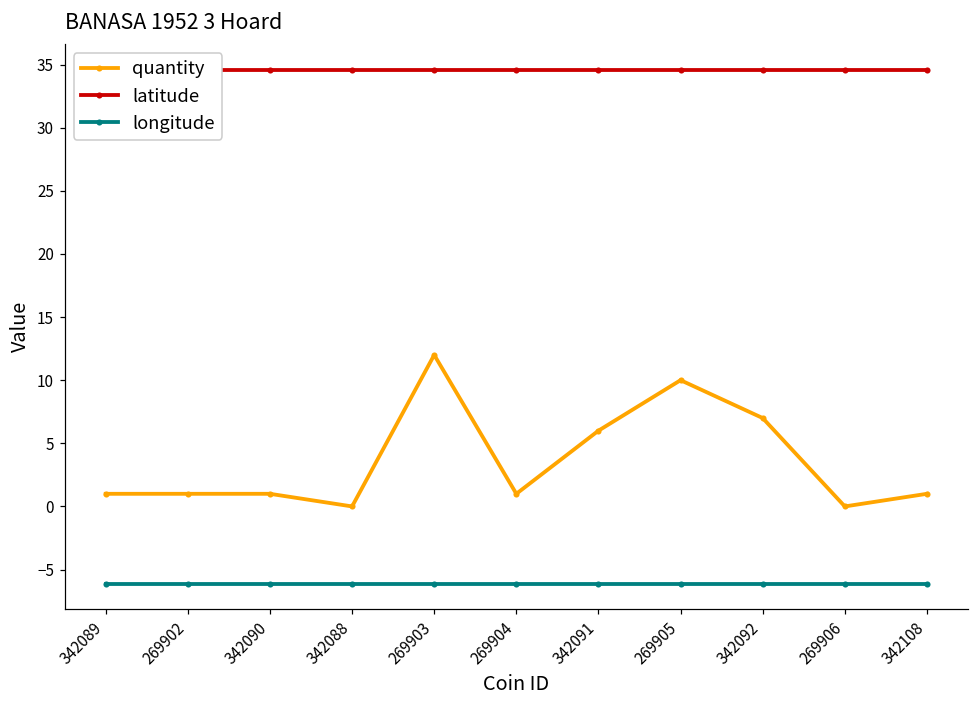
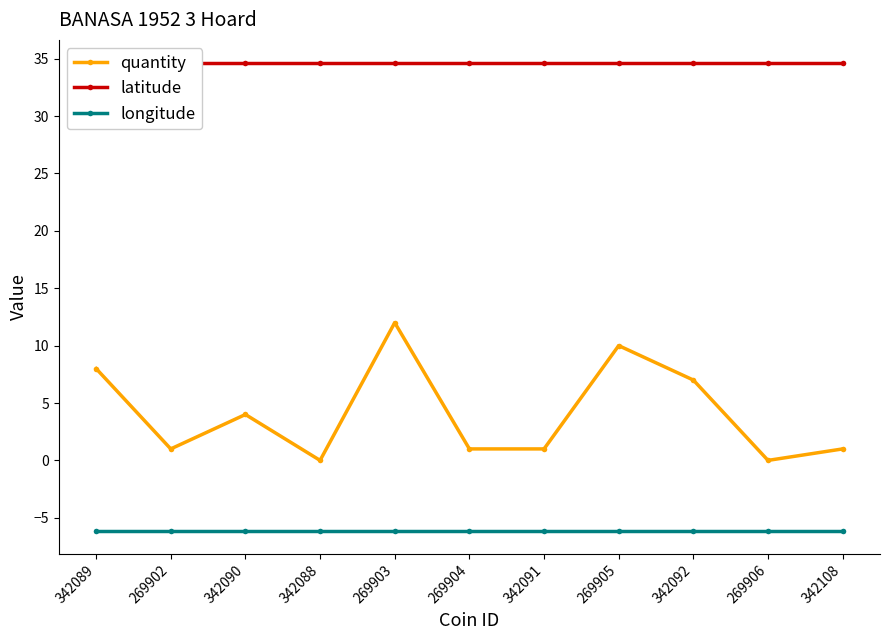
  {
    "quantity": {
-     "342089": 1,
+     "342089": 8,
      "269902": 1,
-     "342090": 1,
+     "342090": 4,
      "342088": 0,
      "269903": 12,
      "269904": 1,
-     "342091": 6,
+     "342091": 1,
      "269905": 10,
      "342092": 7,
      "269906": 0,
      "342108": 1
    },
    "latitude": {
      "342090": 34.6,
      "342088": 34.6,
      "269903": 34.6,
      "269904": 34.6,
      "342091": 34.6,
      "269905": 34.6,
      "342092": 34.6,
      "269906": 34.6,
      "342108": 34.6
    },
    "longitude": {
      "342089": -6,
      "269902": -6,
      "342090": -6,
      "342088": -6,
      "269903": -6,
      "269904": -6,
      "342091": -6,
      "269905": -6,
      "342092": -6,
      "269906": -6,
      "342108": -6
    }
  }
